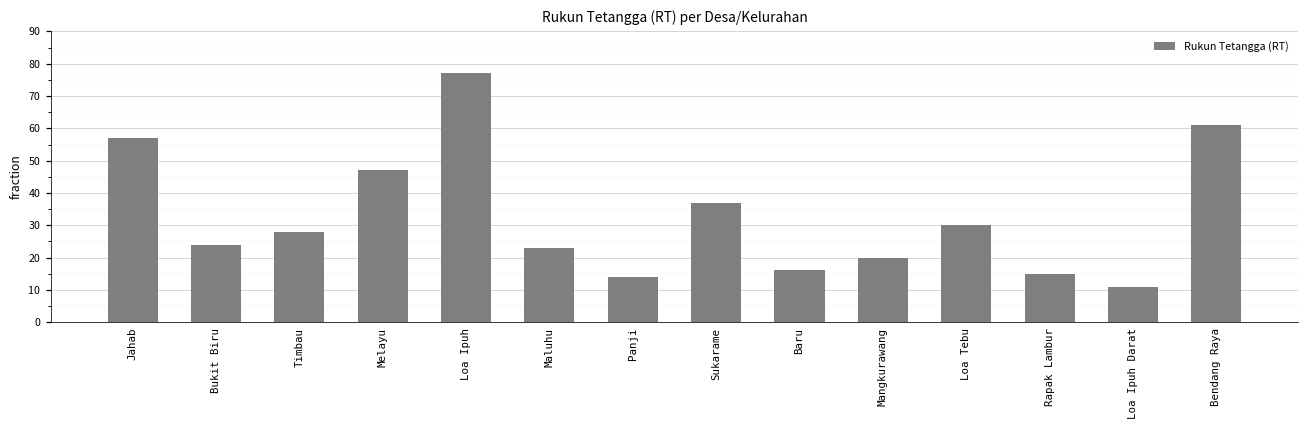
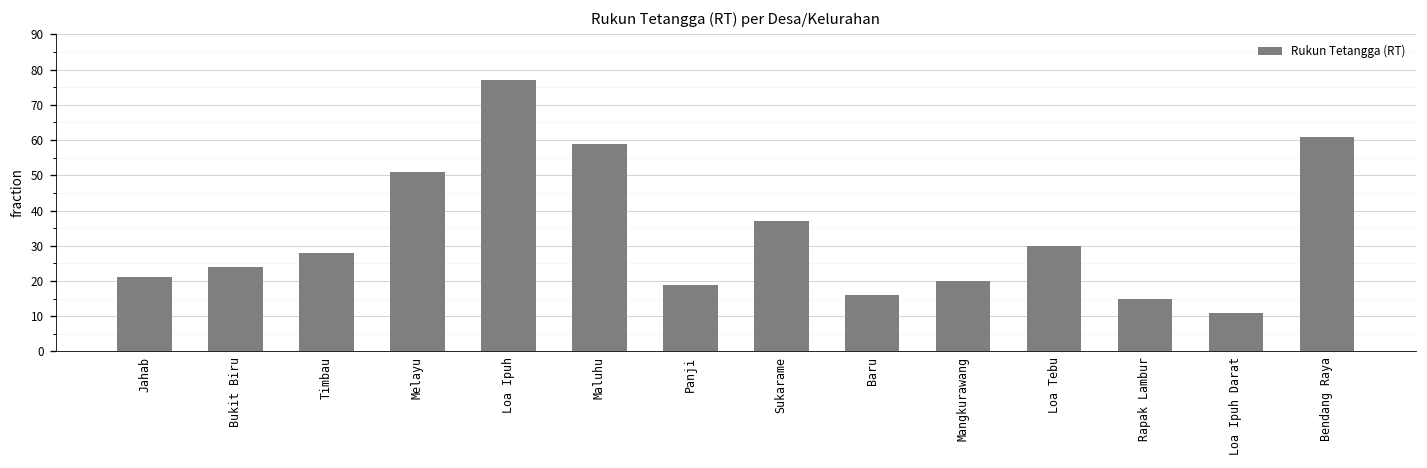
  {
-   "Jahab": 57,
+   "Jahab": 21,
    "Bukit Biru": 24,
    "Timbau": 28,
-   "Melayu": 47,
+   "Melayu": 51,
    "Loa Ipuh": 77,
-   "Maluhu": 23,
-   "Panji": 14,
+   "Maluhu": 59,
+   "Panji": 19,
    "Sukarame": 37,
    "Baru": 16,
    "Mangkurawang": 20,
    "Loa Tebu": 30,
    "Rapak Lambur": 15,
    "Loa Ipuh Darat": 11,
    "Bendang Raya": 61
  }
